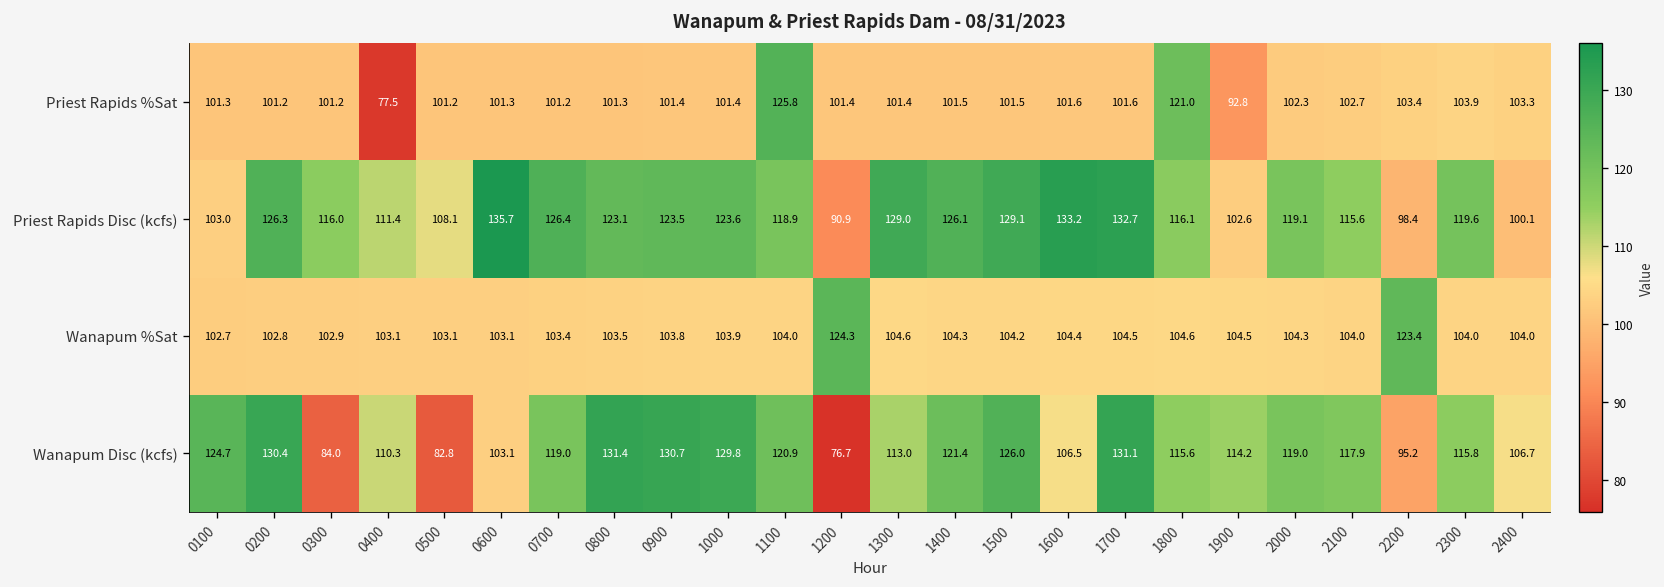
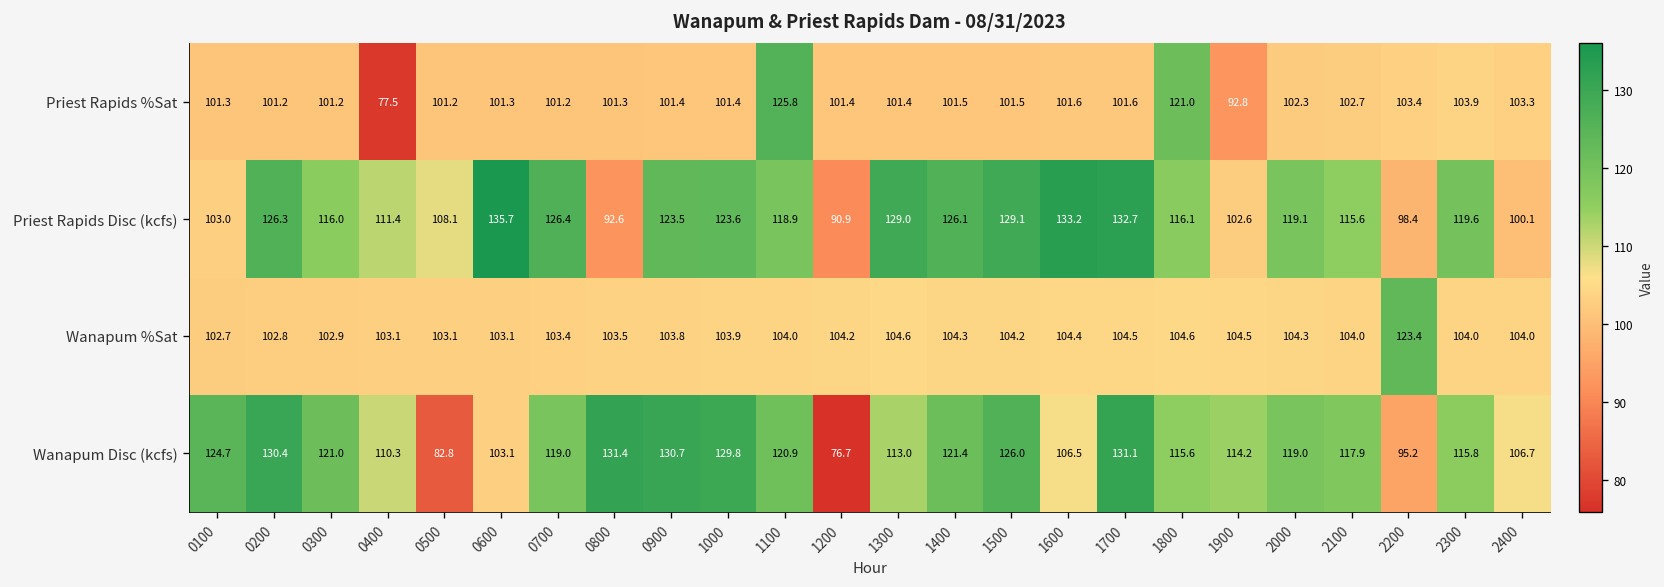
  {
    "Priest Rapids %Sat": {
      "0100": 101.3,
      "0200": 101.2,
      "0300": 101.2,
      "0400": 77.5,
      "0500": 101.2,
      "0600": 101.3,
      "0700": 101.2,
      "0800": 101.3,
      "0900": 101.4,
      "1000": 101.4,
      "1100": 125.8,
      "1200": 101.4,
      "1300": 101.4,
      "1400": 101.5,
      "1500": 101.5,
      "1600": 101.6,
      "1700": 101.6,
      "1800": 121.0,
      "1900": 92.8,
      "2000": 102.3,
      "2100": 102.7,
      "2200": 103.4,
      "2300": 103.9,
      "2400": 103.3
    },
    "Priest Rapids Disc (kcfs)": {
      "0100": 103.0,
      "0200": 126.3,
      "0300": 116.0,
      "0400": 111.4,
      "0500": 108.1,
      "0600": 135.7,
      "0700": 126.4,
-     "0800": 123.1,
+     "0800": 92.6,
      "0900": 123.5,
      "1000": 123.6,
      "1100": 118.9,
      "1200": 90.9,
      "1300": 129.0,
      "1400": 126.1,
      "1500": 129.1,
      "1600": 133.2,
      "1700": 132.7,
      "1800": 116.1,
      "1900": 102.6,
      "2000": 119.1,
      "2100": 115.6,
      "2200": 98.4,
      "2300": 119.6,
      "2400": 100.1
    },
    "Wanapum %Sat": {
      "0100": 102.7,
      "0200": 102.8,
      "0300": 102.9,
      "0400": 103.1,
      "0500": 103.1,
      "0600": 103.1,
      "0700": 103.4,
      "0800": 103.5,
      "0900": 103.8,
      "1000": 103.9,
      "1100": 104.0,
-     "1200": 124.3,
+     "1200": 104.2,
      "1300": 104.6,
      "1400": 104.3,
      "1500": 104.2,
      "1600": 104.4,
      "1700": 104.5,
      "1800": 104.6,
      "1900": 104.5,
      "2000": 104.3,
      "2100": 104.0,
      "2200": 123.4,
      "2300": 104.0,
      "2400": 104.0
    },
    "Wanapum Disc (kcfs)": {
      "0100": 124.7,
      "0200": 130.4,
-     "0300": 84.0,
+     "0300": 121.0,
      "0400": 110.3,
      "0500": 82.8,
      "0600": 103.1,
      "0700": 119.0,
      "0800": 131.4,
      "0900": 130.7,
      "1000": 129.8,
      "1100": 120.9,
      "1200": 76.7,
      "1300": 113.0,
      "1400": 121.4,
      "1500": 126.0,
      "1600": 106.5,
      "1700": 131.1,
      "1800": 115.6,
      "1900": 114.2,
      "2000": 119.0,
      "2100": 117.9,
      "2200": 95.2,
      "2300": 115.8,
      "2400": 106.7
    }
  }
